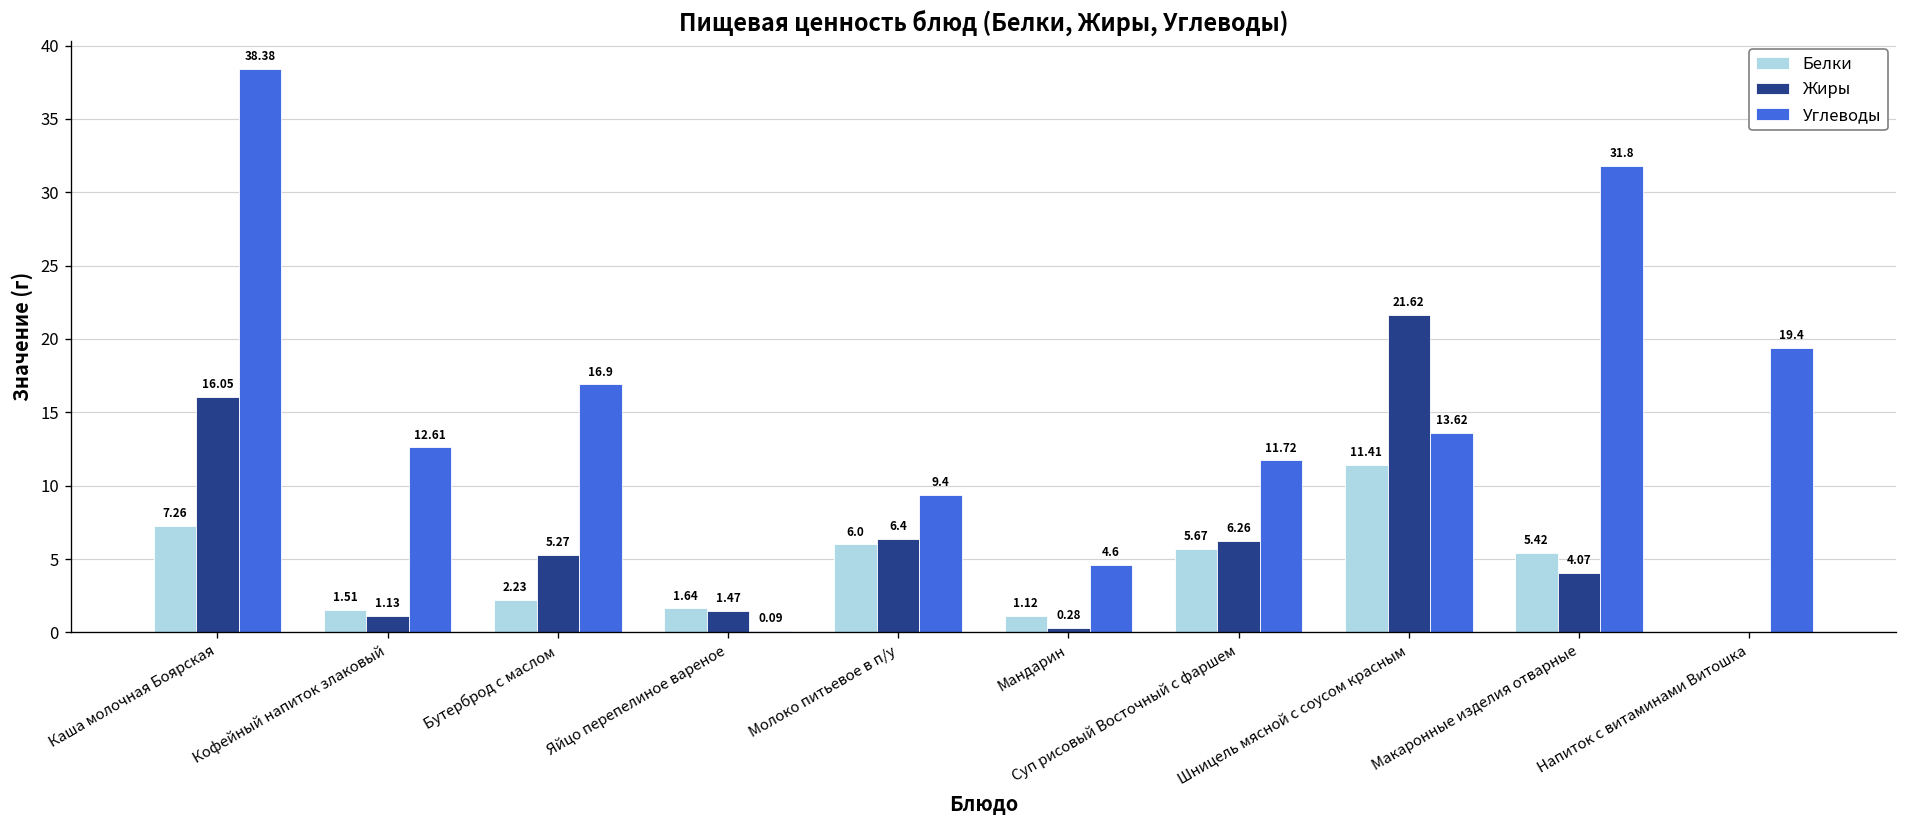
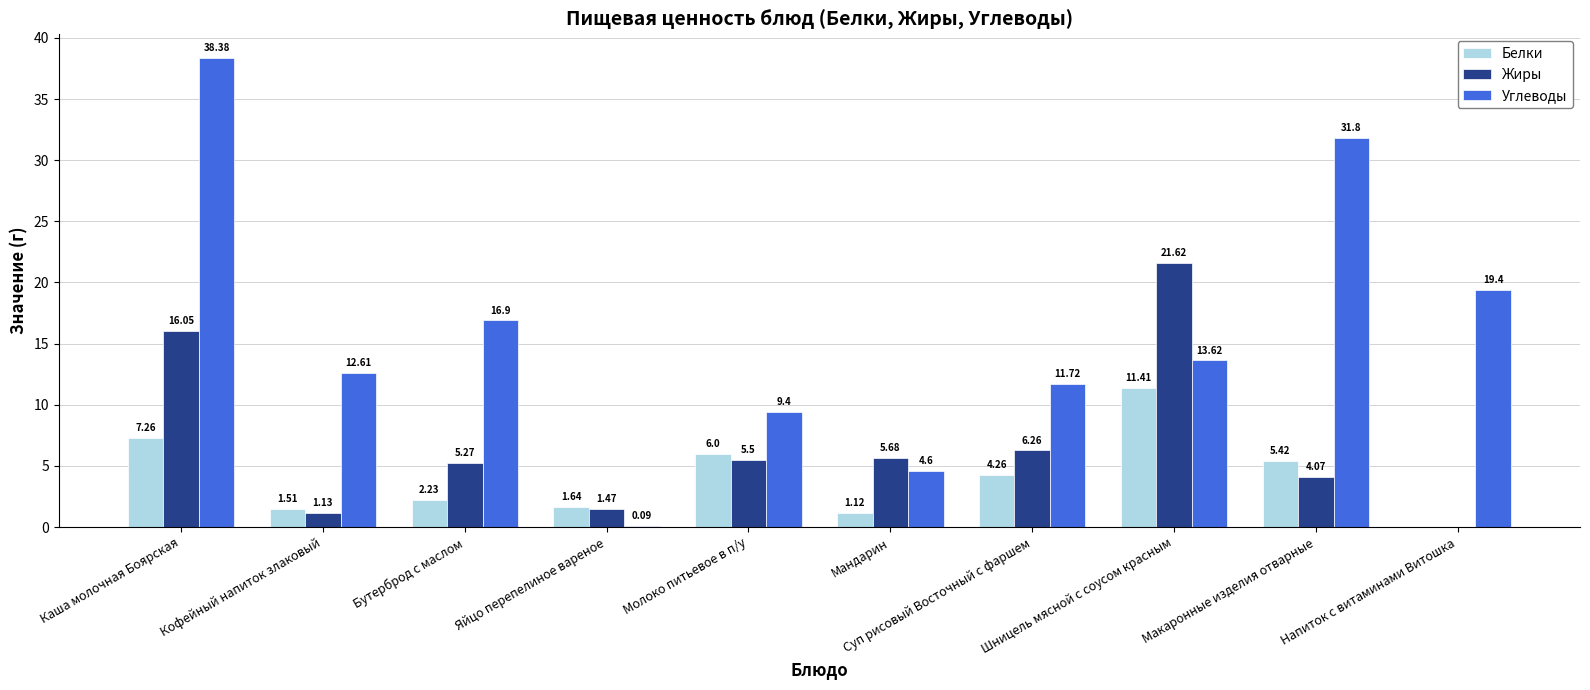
  {
    "Белки": {
      "Каша молочная Боярская": 7.26,
      "Кофейный напиток злаковый": 1.51,
      "Бутерброд с маслом": 2.23,
      "Яйцо перепелиное вареное": 1.64,
      "Молоко питьевое в п/у": 6.0,
      "Мандарин": 1.12,
-     "Суп рисовый Восточный с фаршем": 5.67,
+     "Суп рисовый Восточный с фаршем": 4.26,
      "Шницель мясной с соусом красным": 11.41,
      "Макаронные изделия отварные": 5.42
    },
    "Жиры": {
      "Каша молочная Боярская": 16.05,
      "Кофейный напиток злаковый": 1.13,
      "Бутерброд с маслом": 5.27,
      "Яйцо перепелиное вареное": 1.47,
-     "Молоко питьевое в п/у": 6.4,
-     "Мандарин": 0.28,
+     "Молоко питьевое в п/у": 5.5,
+     "Мандарин": 5.68,
      "Суп рисовый Восточный с фаршем": 6.26,
      "Шницель мясной с соусом красным": 21.62,
      "Макаронные изделия отварные": 4.07
    },
    "Углеводы": {
      "Каша молочная Боярская": 38.38,
      "Кофейный напиток злаковый": 12.61,
      "Бутерброд с маслом": 16.9,
      "Яйцо перепелиное вареное": 0.09,
      "Молоко питьевое в п/у": 9.4,
      "Мандарин": 4.6,
      "Суп рисовый Восточный с фаршем": 11.72,
      "Шницель мясной с соусом красным": 13.62,
      "Макаронные изделия отварные": 31.8,
      "Напиток с витаминами Витошка": 19.4
    }
  }
